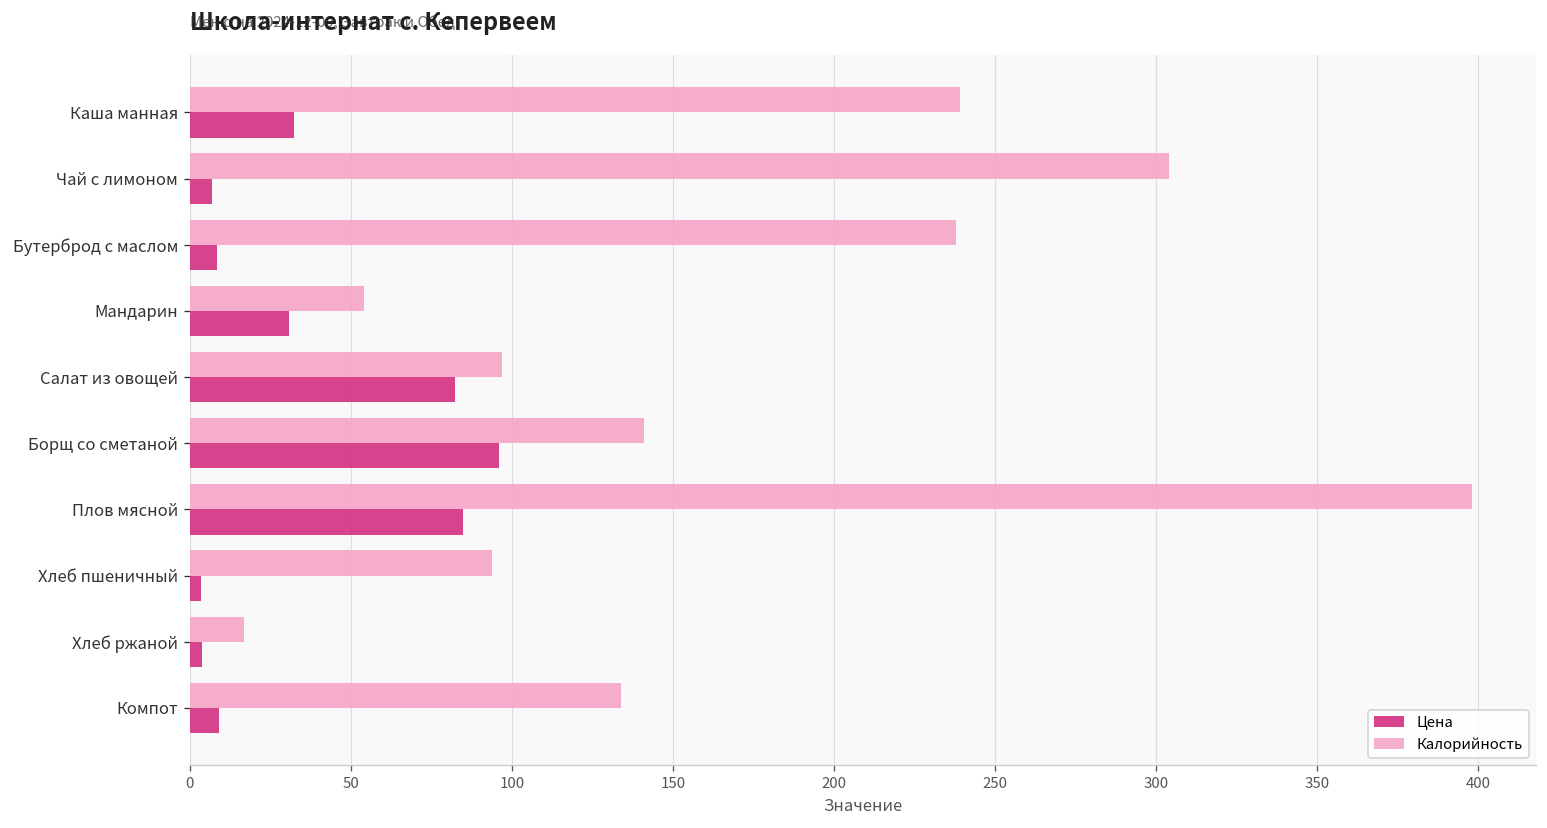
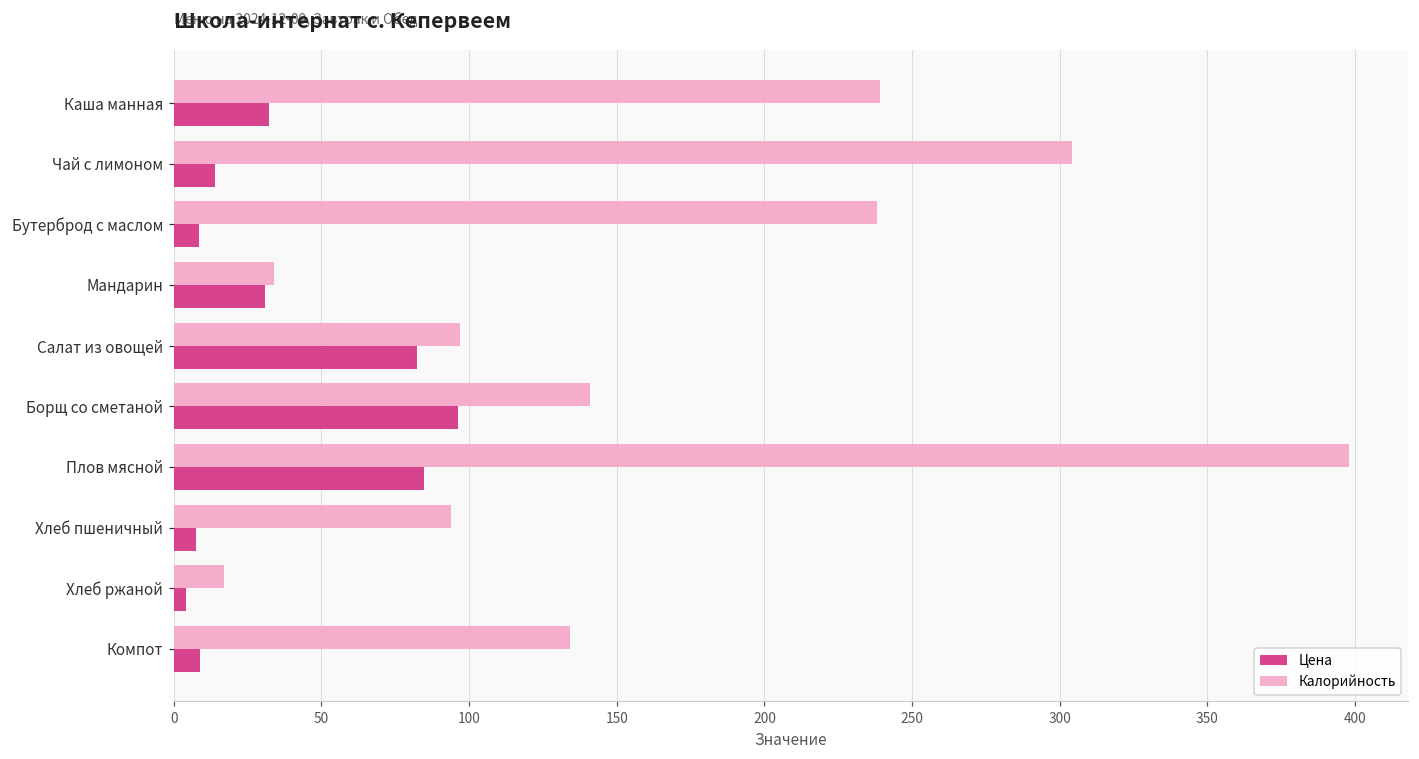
  {
    "Цена": {
      "Каша манная": 32,
-     "Чай с лимоном": 7,
+     "Чай с лимоном": 14,
      "Бутерброд с маслом": 8,
      "Мандарин": 31,
      "Салат из овощей": 82,
      "Борщ со сметаной": 96,
      "Плов мясной": 85,
-     "Хлеб пшеничный": 3,
+     "Хлеб пшеничный": 8,
      "Хлеб ржаной": 4,
      "Компот": 9
    },
    "Калорийность": {
      "Каша манная": 239,
      "Чай с лимоном": 304,
      "Бутерброд с маслом": 238,
-     "Мандарин": 54,
+     "Мандарин": 34,
      "Салат из овощей": 97,
      "Борщ со сметаной": 141,
      "Плов мясной": 398,
      "Хлеб пшеничный": 94,
      "Хлеб ржаной": 17,
      "Компот": 134
    }
  }
